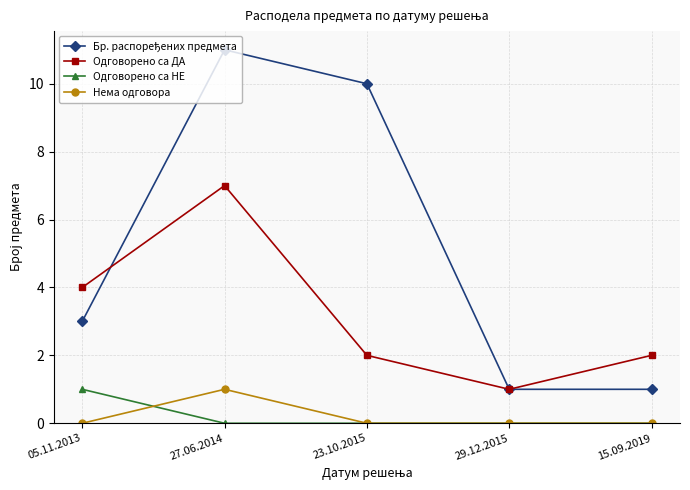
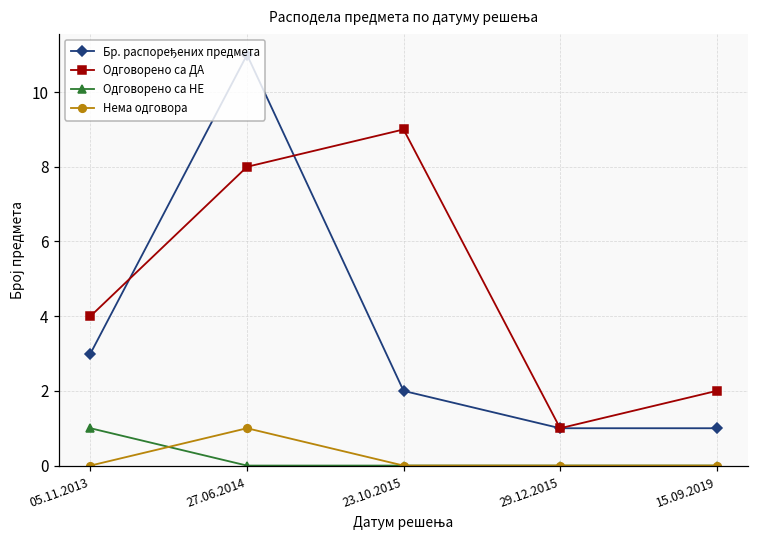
  {
    "Бр. распоређених предмета": {
      "05.11.2013": 3,
-     "23.10.2015": 10,
+     "23.10.2015": 2,
      "15.09.2019": 1
    },
    "Одговорено са ДА": {
      "05.11.2013": 4,
-     "27.06.2014": 7,
-     "23.10.2015": 2,
+     "27.06.2014": 8,
+     "23.10.2015": 9,
      "15.09.2019": 2
    },
    "Одговорено са НЕ": {
      "05.11.2013": 1,
      "27.06.2014": 0
    },
    "Нема одговора": {
      "05.11.2013": 0,
      "27.06.2014": 1
    }
  }
